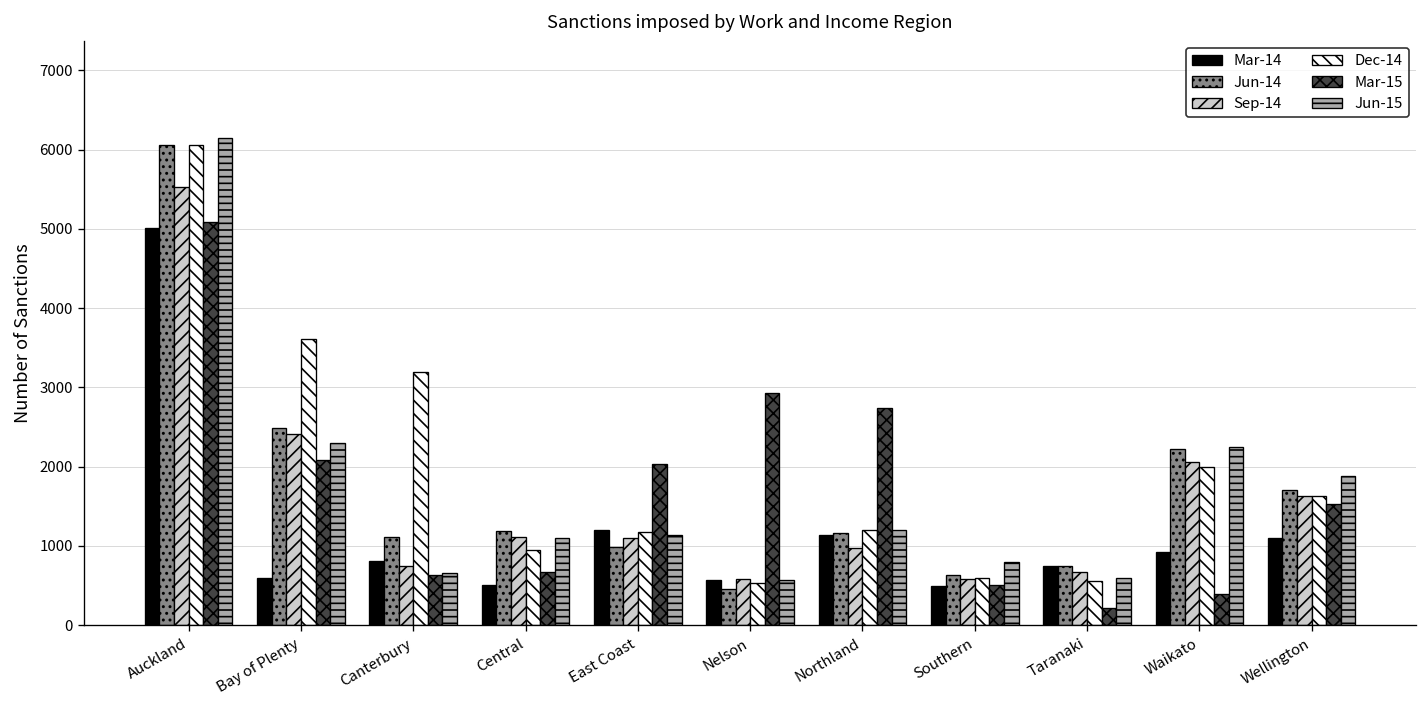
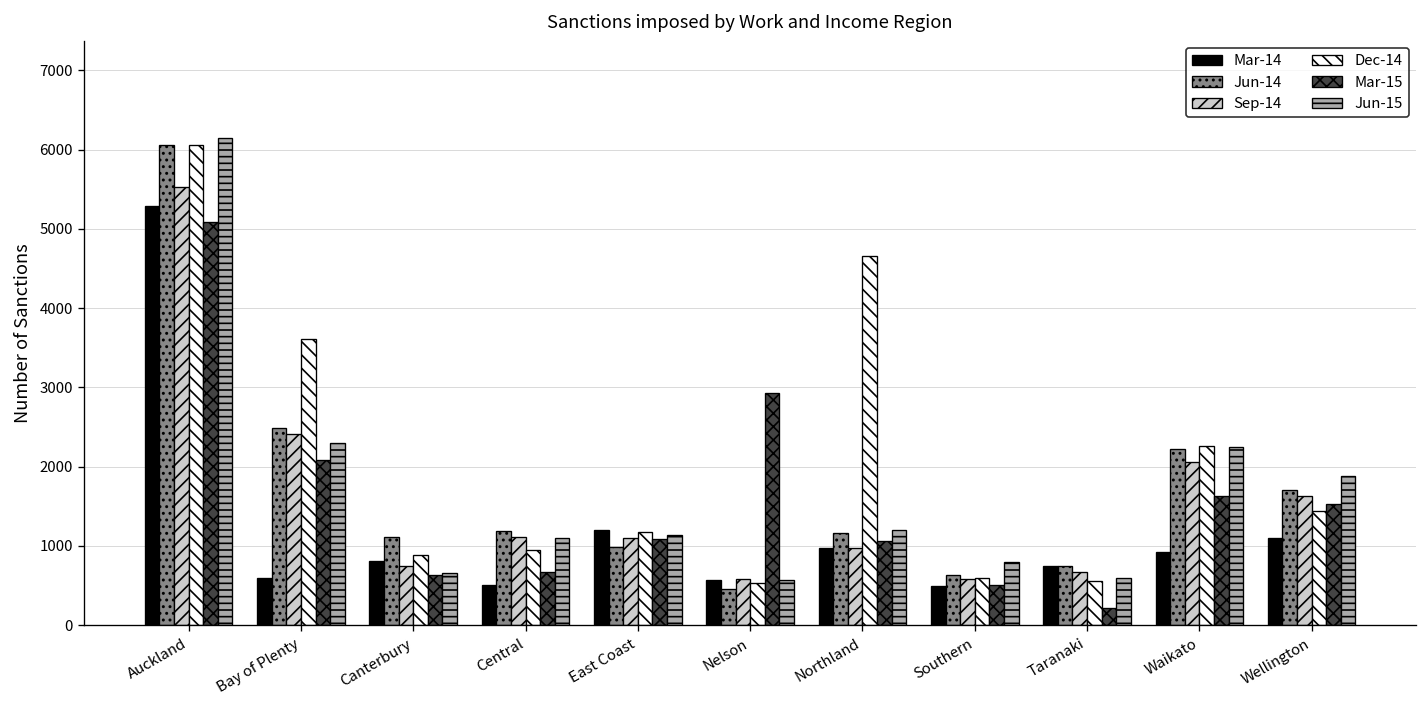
  {
    "Mar-14": {
-     "Auckland": 5000,
+     "Auckland": 5300,
      "Bay of Plenty": 600,
      "Canterbury": 800,
      "Central": 500,
      "East Coast": 1200,
      "Nelson": 600,
-     "Northland": 1100,
+     "Northland": 1000,
      "Southern": 500,
      "Taranaki": 700,
      "Waikato": 900,
      "Wellington": 1100
    },
    "Dec-14": {
      "Auckland": 6100,
      "Bay of Plenty": 3600,
-     "Canterbury": 3200,
+     "Canterbury": 900,
      "Central": 900,
      "East Coast": 1200,
      "Nelson": 500,
-     "Northland": 1200,
+     "Northland": 4700,
      "Southern": 600,
      "Taranaki": 600,
-     "Waikato": 2000,
-     "Wellington": 1600
+     "Waikato": 2300,
+     "Wellington": 1400
    },
    "Mar-15": {
      "Auckland": 5100,
      "Bay of Plenty": 2100,
      "Canterbury": 600,
      "Central": 700,
-     "East Coast": 2000,
+     "East Coast": 1100,
      "Nelson": 2900,
-     "Northland": 2700,
+     "Northland": 1100,
      "Southern": 500,
      "Taranaki": 200,
-     "Waikato": 400,
+     "Waikato": 1600,
      "Wellington": 1500
    }
  }
